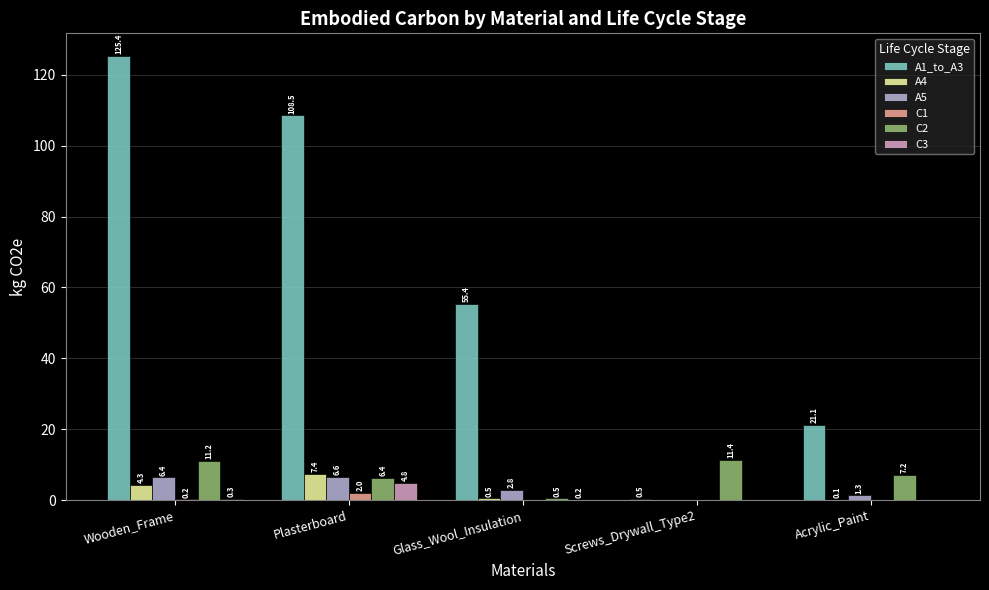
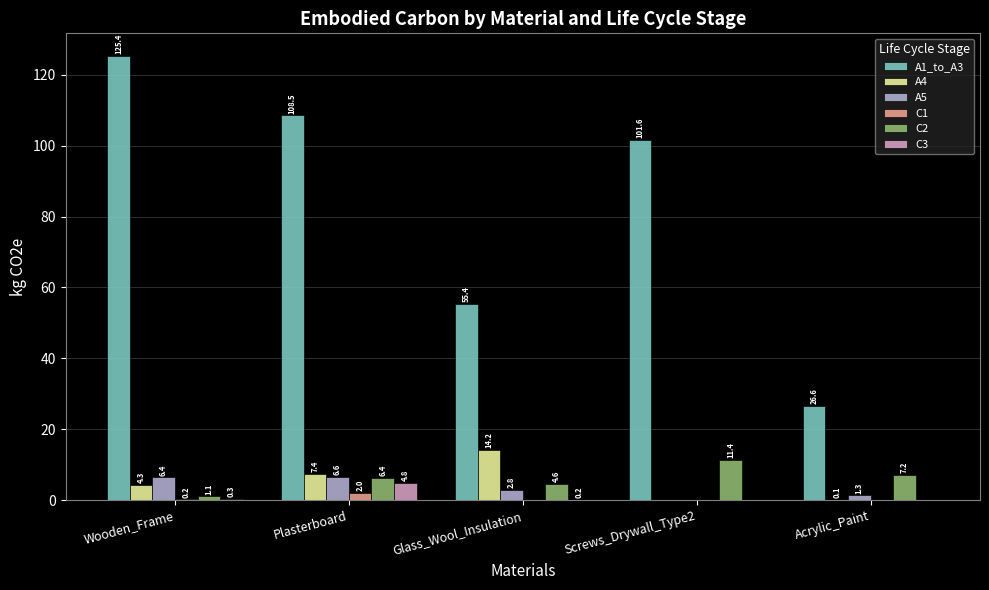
  {
    "A1_to_A3": {
      "Wooden_Frame": 125.4,
      "Plasterboard": 108.5,
      "Glass_Wool_Insulation": 55.4,
-     "Screws_Drywall_Type2": 0.5,
-     "Acrylic_Paint": 21.1
+     "Screws_Drywall_Type2": 101.6,
+     "Acrylic_Paint": 26.6
    },
    "A4": {
      "Wooden_Frame": 4.3,
      "Plasterboard": 7.4,
-     "Glass_Wool_Insulation": 0.5,
+     "Glass_Wool_Insulation": 14.2,
      "Acrylic_Paint": 0.1
    },
    "C2": {
-     "Wooden_Frame": 11.2,
+     "Wooden_Frame": 1.1,
      "Plasterboard": 6.4,
-     "Glass_Wool_Insulation": 0.5,
+     "Glass_Wool_Insulation": 4.6,
      "Screws_Drywall_Type2": 11.4,
      "Acrylic_Paint": 7.2
    }
  }
